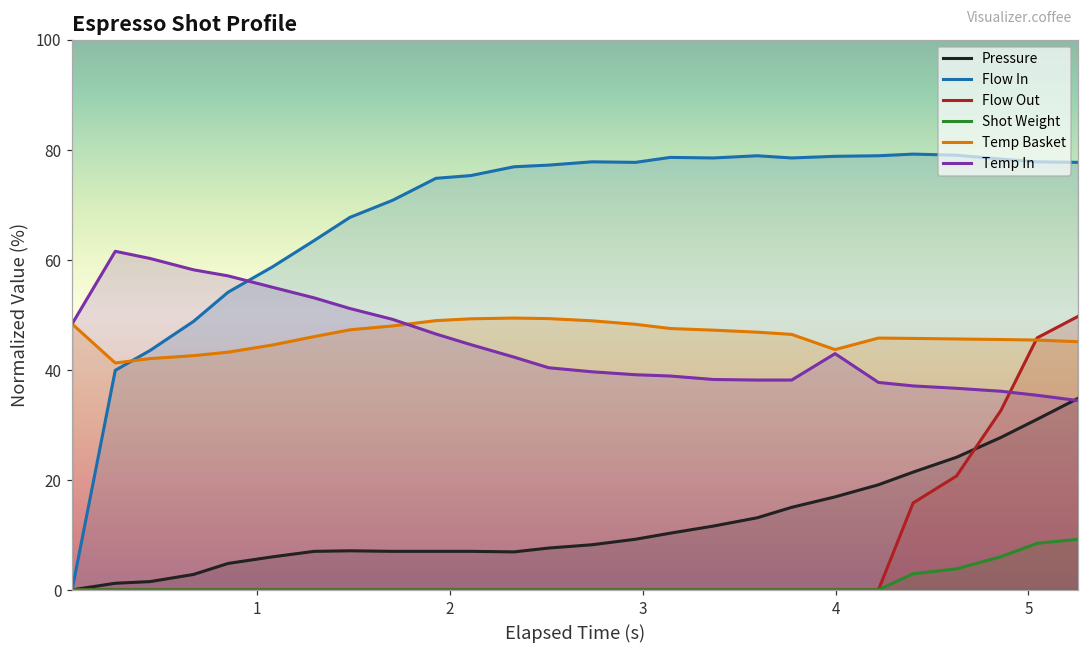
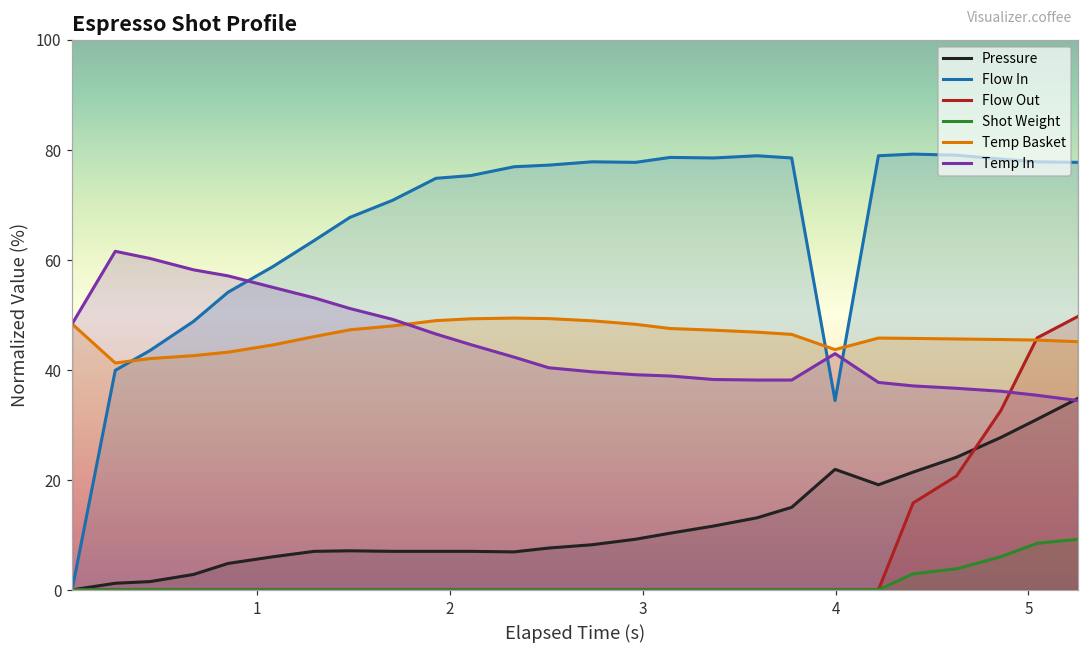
  {
    "Pressure": {
-     "4": 17
+     "4": 22
    },
    "Flow In": {
-     "4": 79
+     "4": 34
    },
    "Temp Basket": {
      "4": 44
    },
    "Temp In": {
      "4": 43
    }
  }
